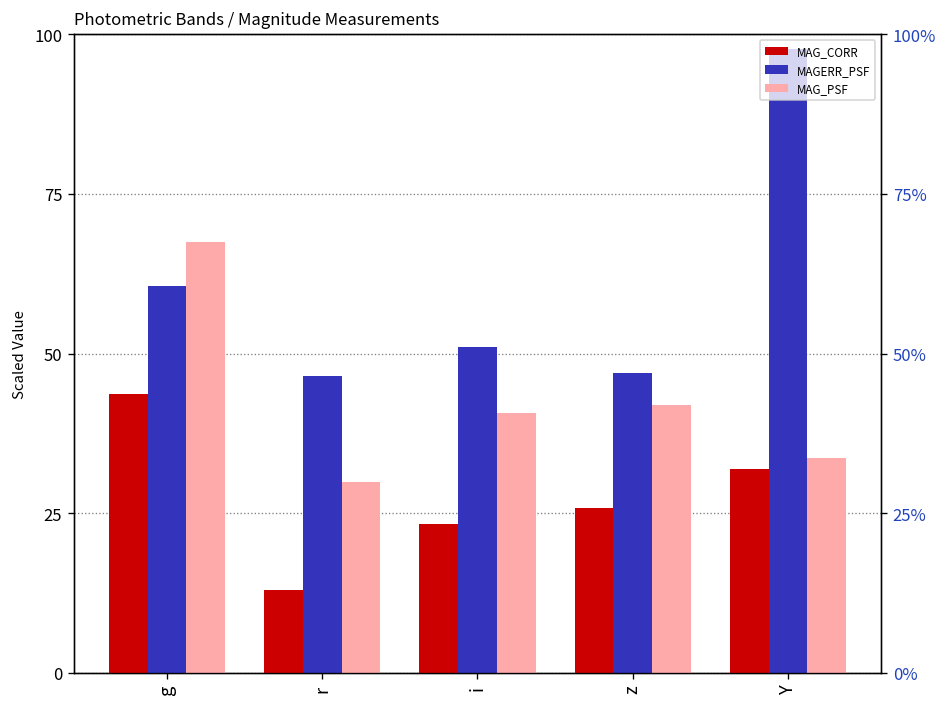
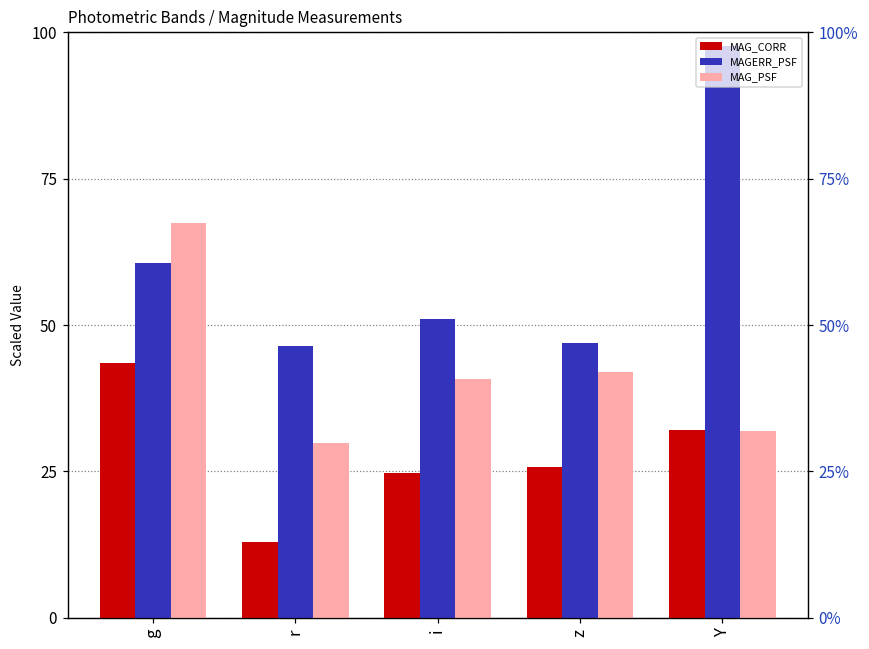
  {
    "MAG_CORR": {
      "g": 44,
      "r": 13,
-     "i": 23,
+     "i": 25,
      "z": 26,
      "Y": 32
    },
    "MAGERR_PSF": {
      "g": 61,
      "r": 46,
      "i": 51,
      "z": 47
    },
    "MAG_PSF": {
      "g": 68,
      "r": 30,
      "i": 41,
      "z": 42,
-     "Y": 34
+     "Y": 32
    }
  }
